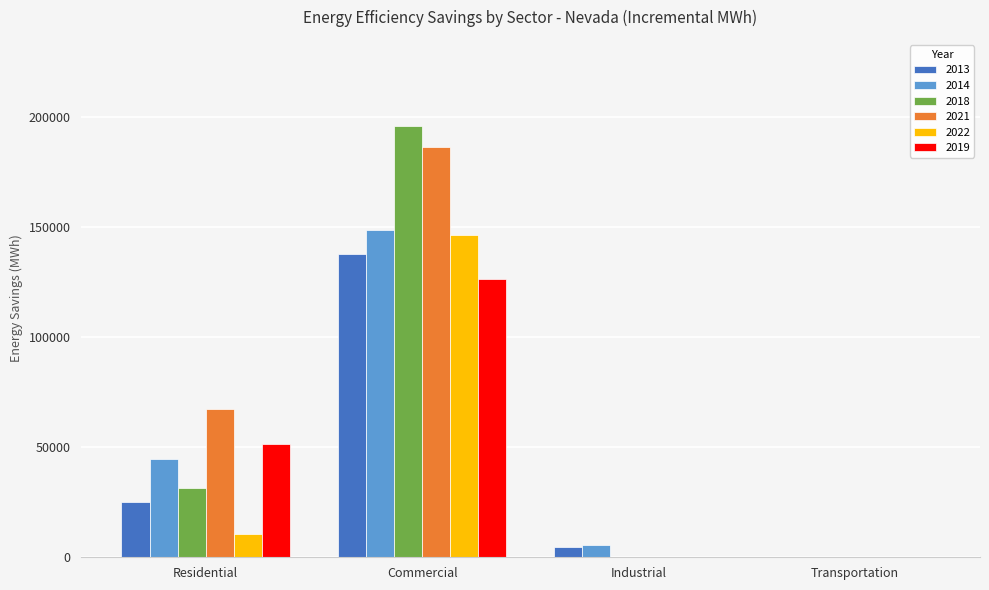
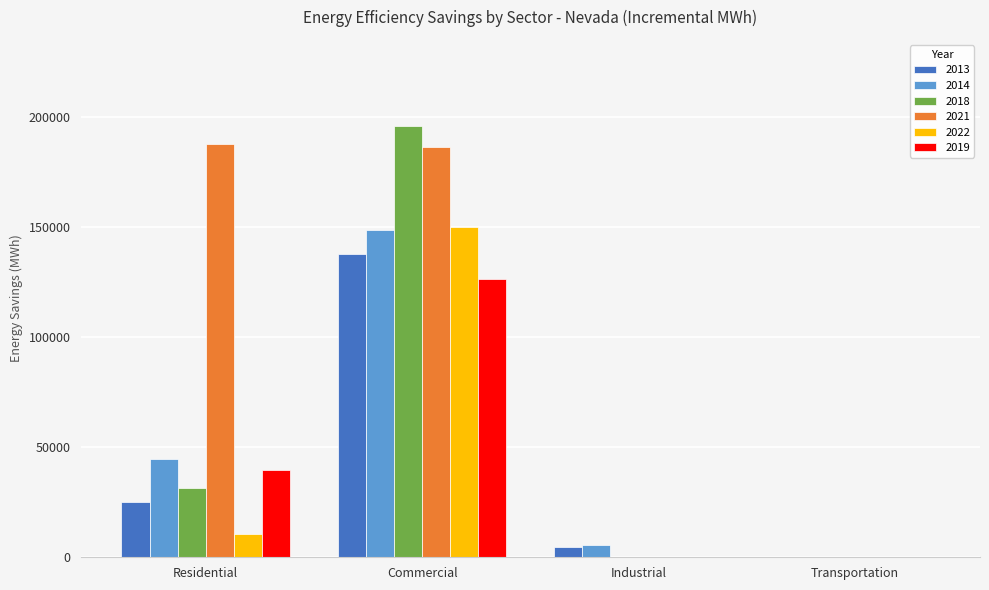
  {
    "2018": {
      "Residential": 32000,
      "Commercial": 196000,
      "Industrial": 0,
      "Transportation": 0
    },
    "2021": {
-     "Residential": 67000,
+     "Residential": 188000,
      "Commercial": 186000,
      "Industrial": 0,
      "Transportation": 0
    },
    "2022": {
      "Residential": 11000,
-     "Commercial": 147000,
+     "Commercial": 150000,
      "Industrial": 0,
      "Transportation": 0
    },
    "2019": {
-     "Residential": 51000,
+     "Residential": 39000,
      "Commercial": 126000,
      "Industrial": 0,
      "Transportation": 0
    }
  }
